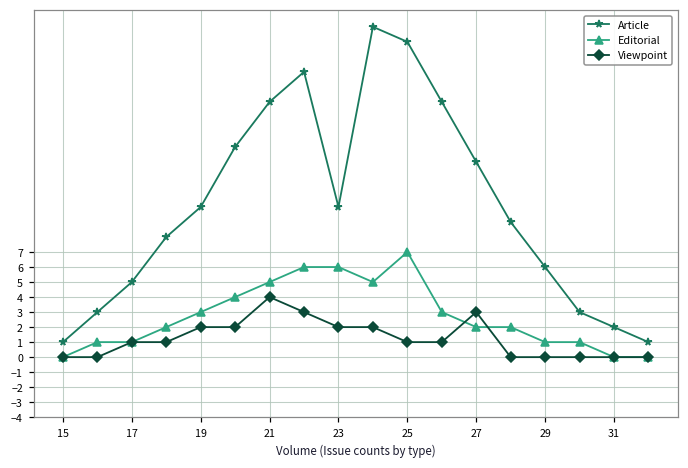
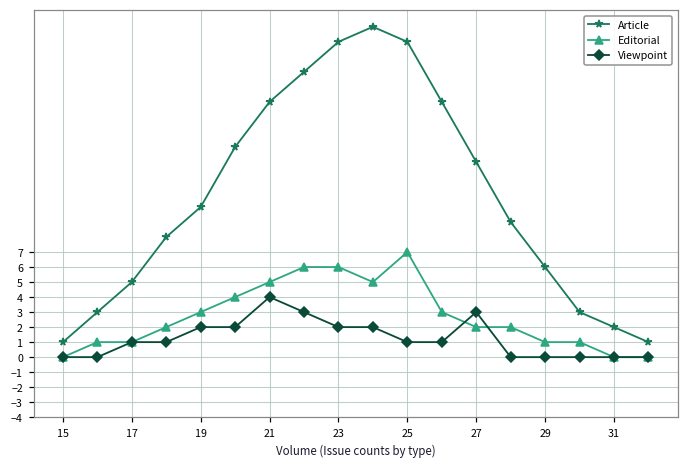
  {
    "Article": {
      "19": 10,
      "21": 17,
-     "23": 10,
+     "23": 21,
      "25": 21,
      "27": 13,
      "29": 6,
      "31": 2
    },
    "Editorial": {
      "19": 3,
      "21": 5,
      "23": 6,
      "25": 7,
      "27": 2,
      "29": 1
    },
    "Viewpoint": {
      "19": 2,
      "21": 4,
      "23": 2,
      "25": 1,
      "27": 3,
      "29": 0
    }
  }
